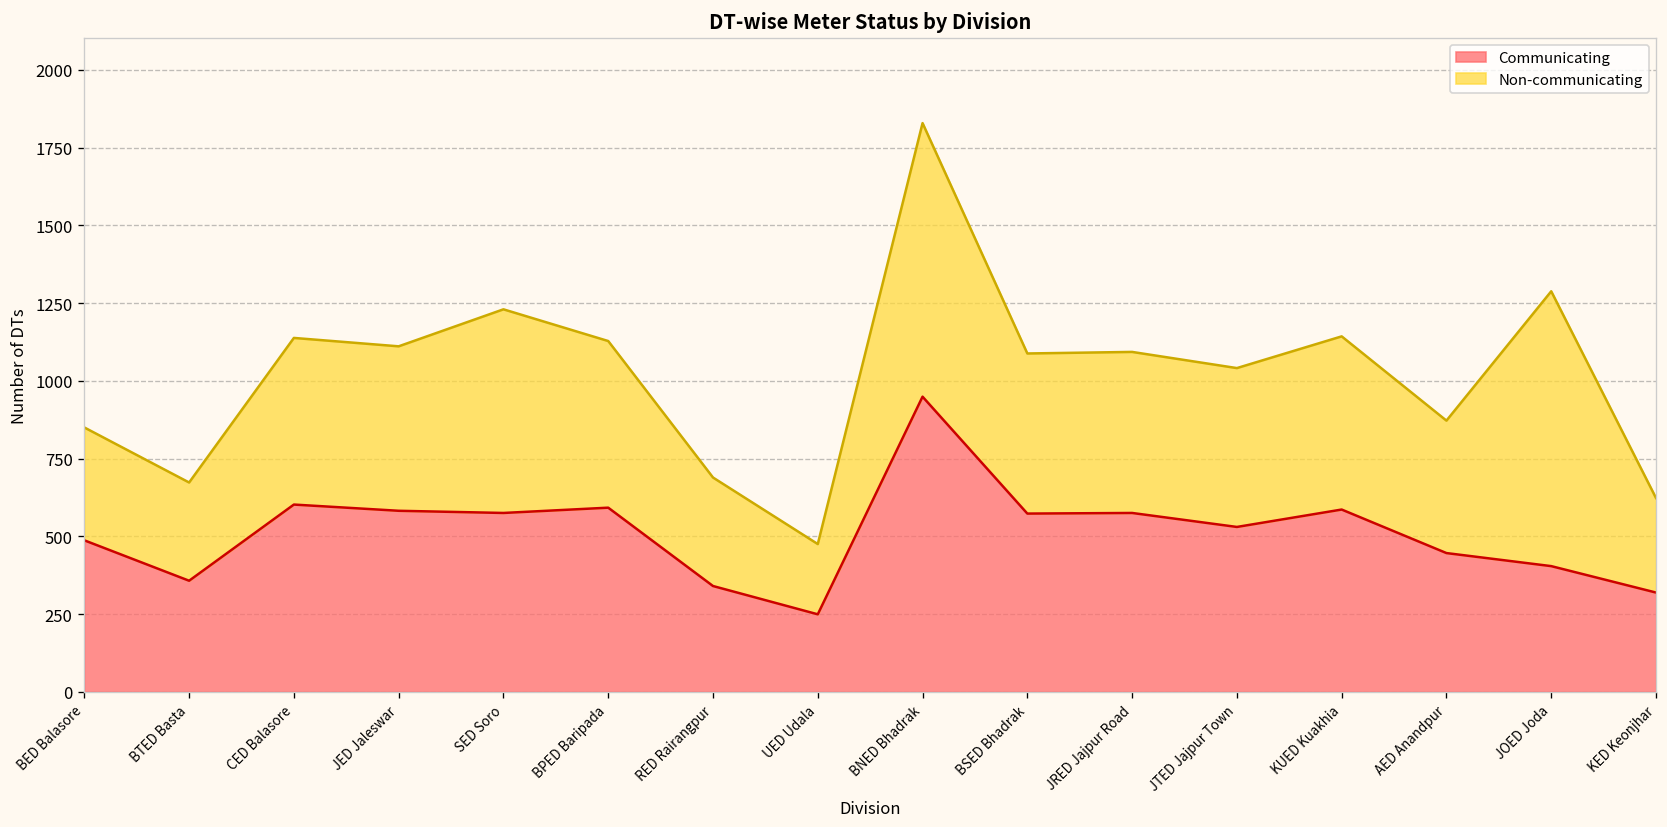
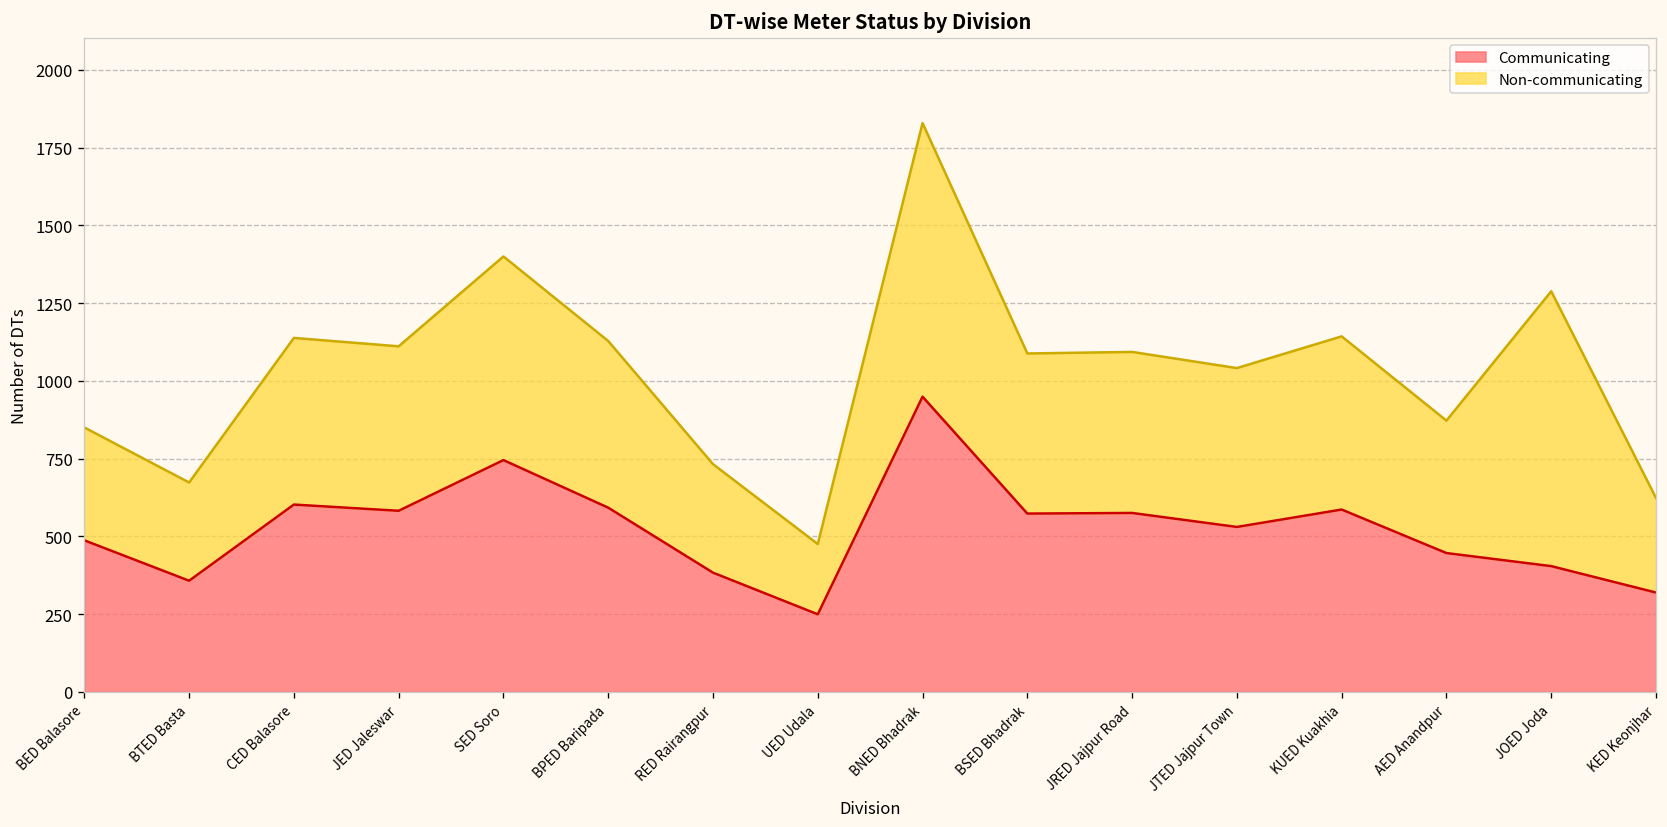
  {
    "Communicating": {
      "BED Balasore": 490,
      "BTED Basta": 360,
      "CED Balasore": 600,
      "JED Jaleswar": 580,
-     "SED Soro": 580,
+     "SED Soro": 750,
      "BPED Baripada": 590,
-     "RED Rairangpur": 340,
+     "RED Rairangpur": 380,
      "UED Udala": 250,
      "BNED Bhadrak": 950,
      "BSED Bhadrak": 570,
      "JRED Jajpur Road": 580,
      "JTED Jajpur Town": 530,
      "KUED Kuakhia": 590,
      "AED Anandpur": 450,
      "JOED Joda": 400,
      "KED Keonjhar": 320
    },
    "Non-communicating": {
      "BED Balasore": 360,
      "BTED Basta": 320,
      "CED Balasore": 540,
      "JED Jaleswar": 530,
      "SED Soro": 660,
      "BPED Baripada": 540,
      "RED Rairangpur": 350,
      "UED Udala": 230,
      "BNED Bhadrak": 880,
      "BSED Bhadrak": 520,
      "JRED Jajpur Road": 520,
      "JTED Jajpur Town": 510,
      "KUED Kuakhia": 560,
      "AED Anandpur": 430,
      "JOED Joda": 880,
      "KED Keonjhar": 300
    }
  }
